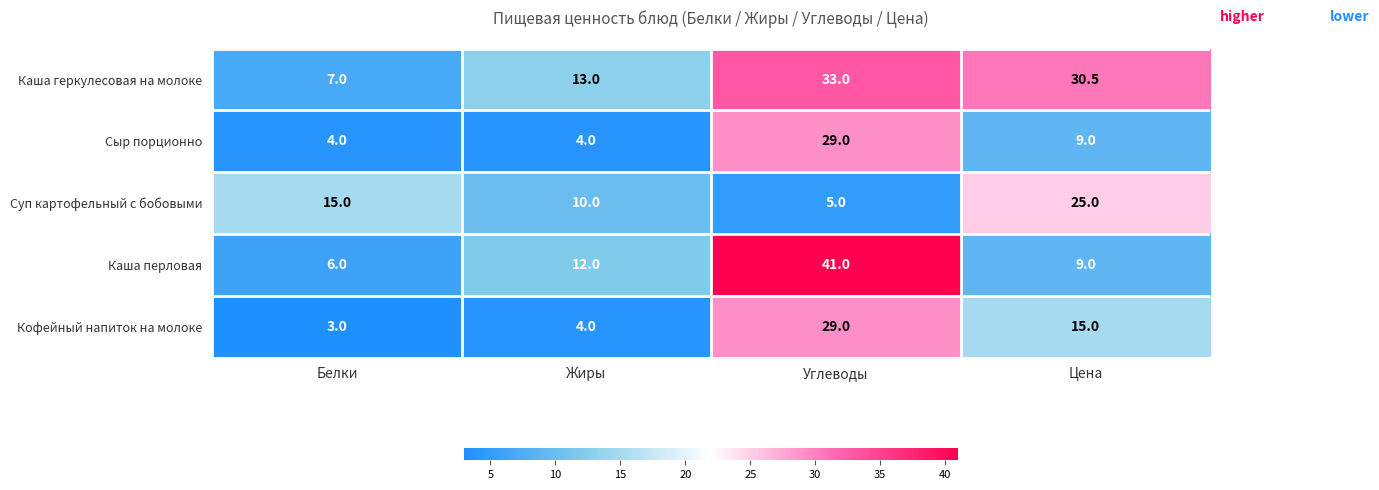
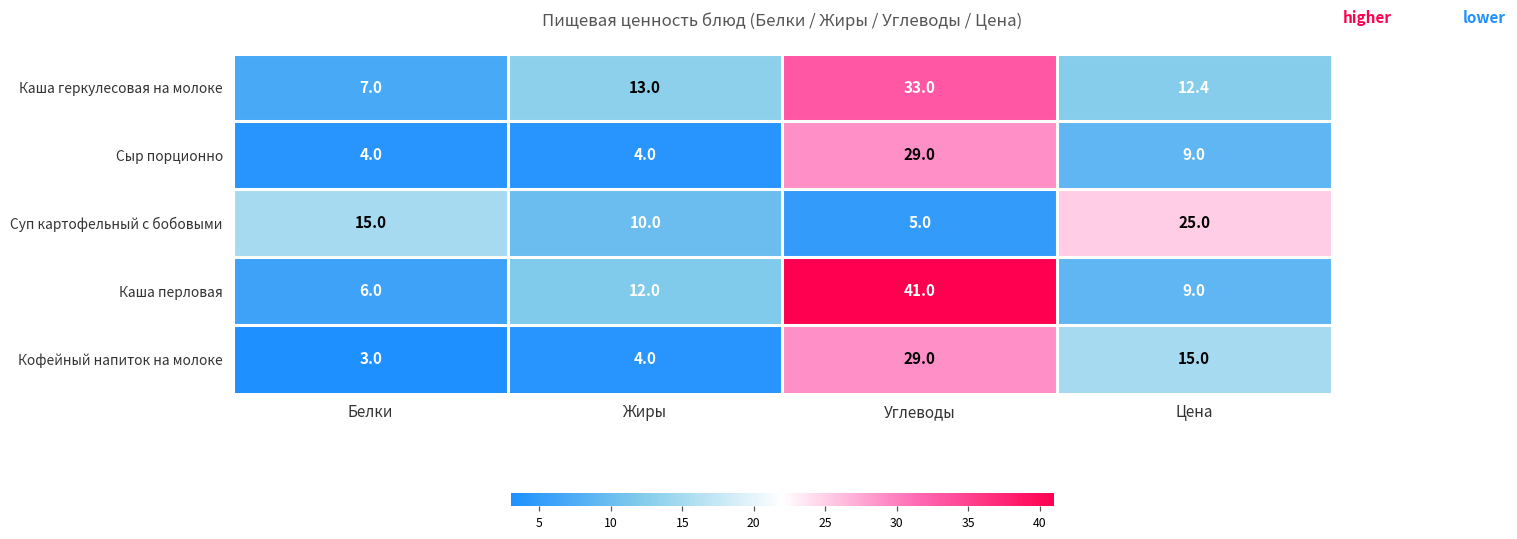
  {
    "Каша геркулесовая на молоке": {
      "Белки": 7.0,
      "Жиры": 13.0,
      "Углеводы": 33.0,
-     "Цена": 30.5
+     "Цена": 12.4
    },
    "Сыр порционно": {
      "Белки": 4.0,
      "Жиры": 4.0,
      "Углеводы": 29.0,
      "Цена": 9.0
    },
    "Суп картофельный с бобовыми": {
      "Белки": 15.0,
      "Жиры": 10.0,
      "Углеводы": 5.0,
      "Цена": 25.0
    },
    "Каша перловая": {
      "Белки": 6.0,
      "Жиры": 12.0,
      "Углеводы": 41.0,
      "Цена": 9.0
    },
    "Кофейный напиток на молоке": {
      "Белки": 3.0,
      "Жиры": 4.0,
      "Углеводы": 29.0,
      "Цена": 15.0
    }
  }
